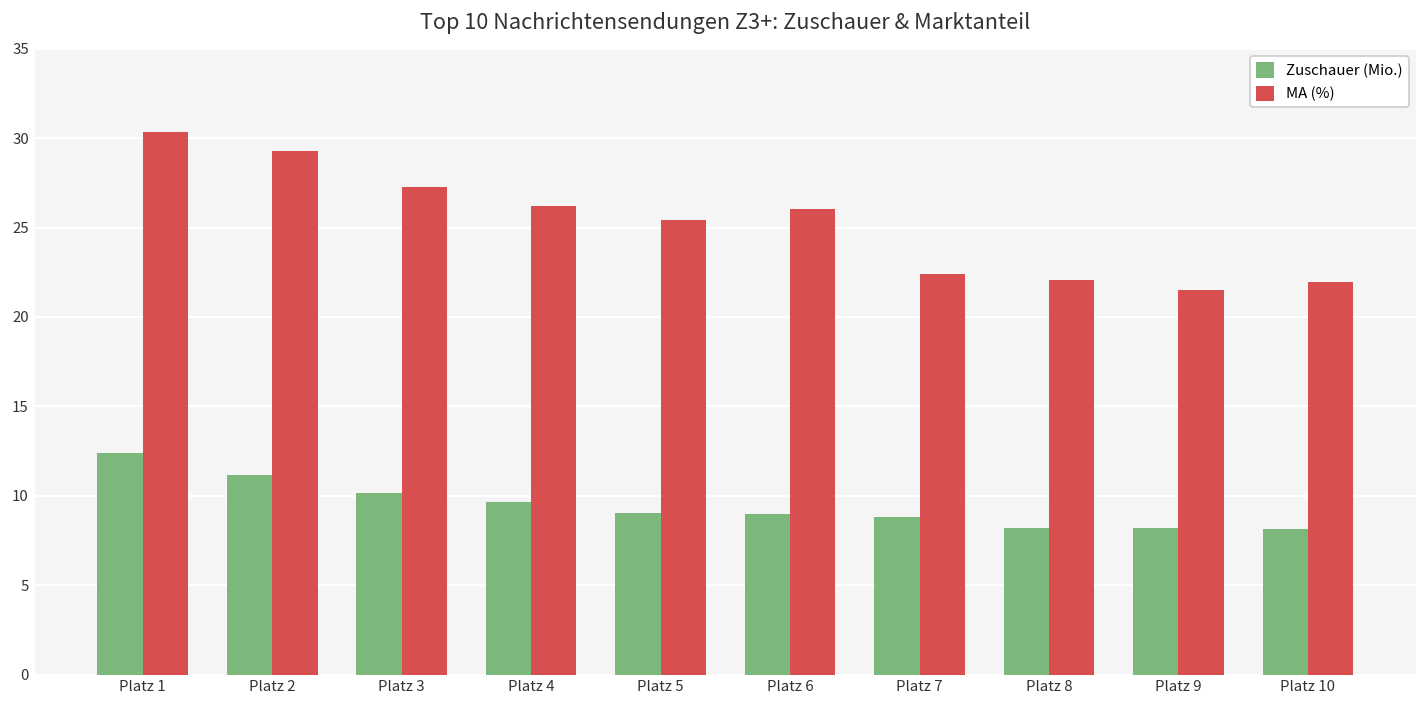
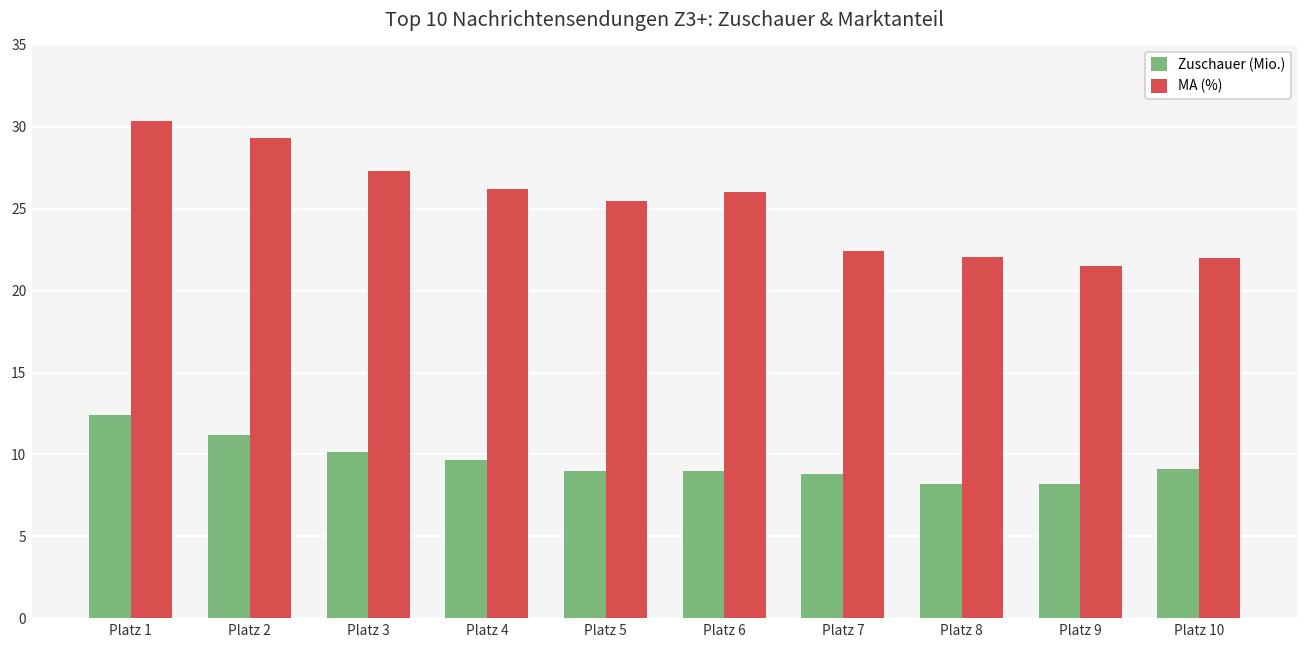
  {
    "Zuschauer (Mio.)": {
      "Platz 1": 12.4,
      "Platz 2": 11.2,
      "Platz 3": 10.2,
      "Platz 4": 9.7,
      "Platz 5": 9.0,
      "Platz 6": 9.0,
      "Platz 7": 8.8,
      "Platz 8": 8.2,
      "Platz 9": 8.2,
-     "Platz 10": 8.1
+     "Platz 10": 9.1
    },
    "MA (%)": {
      "Platz 1": 30.4,
      "Platz 2": 29.3,
      "Platz 3": 27.3,
      "Platz 4": 26.2,
      "Platz 5": 25.4,
      "Platz 6": 26.0,
      "Platz 7": 22.4,
      "Platz 8": 22.1,
      "Platz 9": 21.5,
      "Platz 10": 22.0
    }
  }
